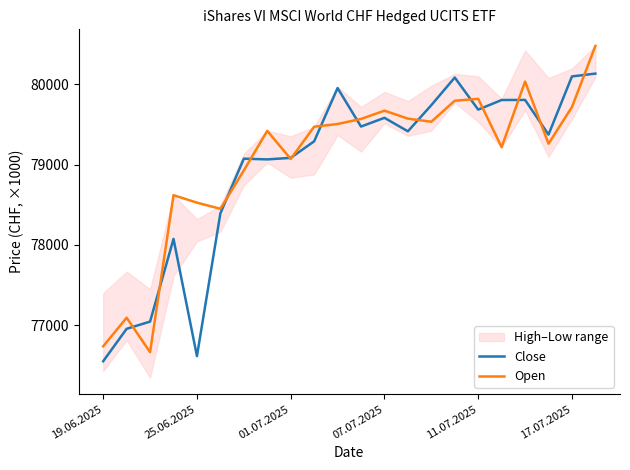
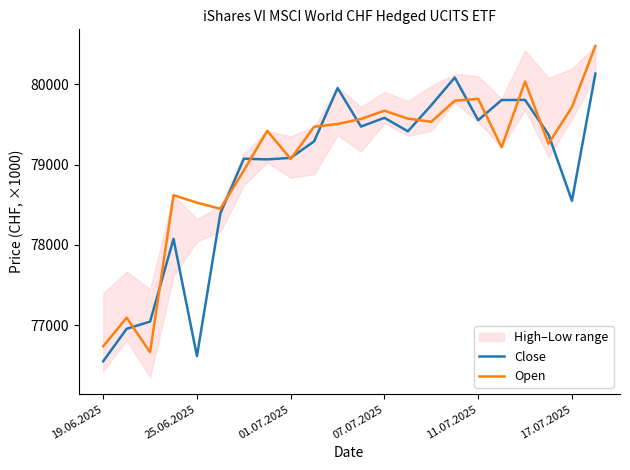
  {
    "Close": {
      "19.06.2025": 76600,
      "25.06.2025": 76600,
      "07.07.2025": 79600,
-     "11.07.2025": 79700,
-     "17.07.2025": 80100
+     "11.07.2025": 79600,
+     "17.07.2025": 78600
    },
    "Open": {
      "19.06.2025": 76700,
      "25.06.2025": 78500,
      "07.07.2025": 79700,
      "11.07.2025": 79800,
      "17.07.2025": 79700
    }
  }
